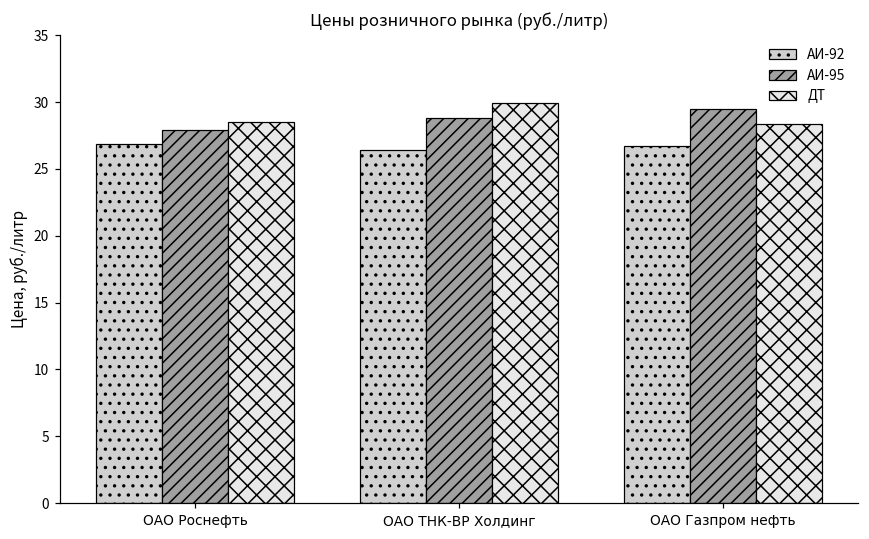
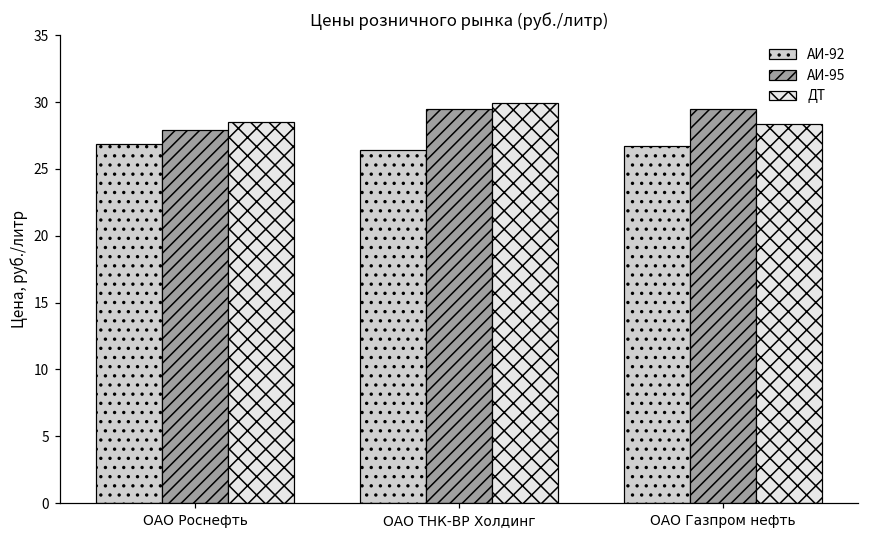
  {
    "АИ-95": {
      "ОАО Роснефть": 27.9,
-     "ОАО ТНК-ВР Холдинг": 28.8,
+     "ОАО ТНК-ВР Холдинг": 29.5,
      "ОАО Газпром нефть": 29.5
    }
  }
